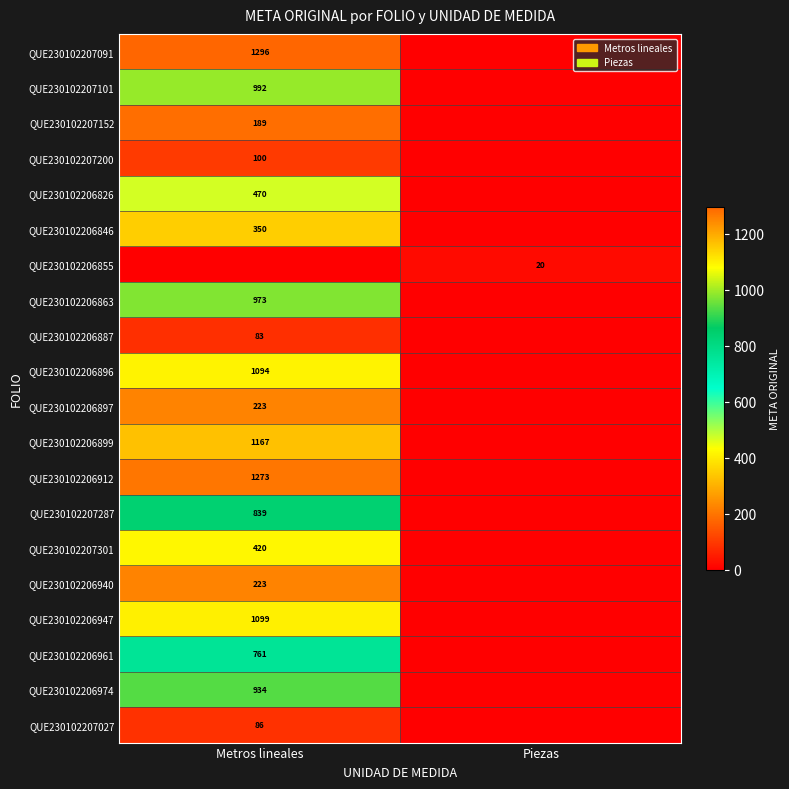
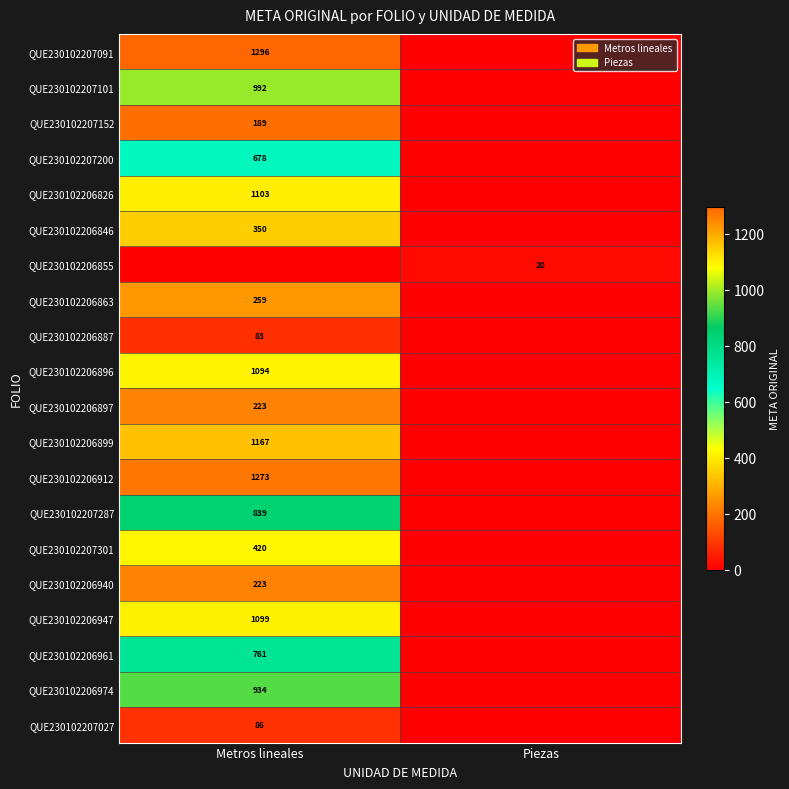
  {
    "QUE230102207091": {
      "Metros lineales": 1296
    },
    "QUE230102207101": {
      "Metros lineales": 992
    },
    "QUE230102207152": {
      "Metros lineales": 189
    },
    "QUE230102207200": {
-     "Metros lineales": 100
+     "Metros lineales": 678
    },
    "QUE230102206826": {
-     "Metros lineales": 470
+     "Metros lineales": 1103
    },
    "QUE230102206846": {
      "Metros lineales": 350
    },
    "QUE230102206855": {
      "Piezas": 20
    },
    "QUE230102206863": {
-     "Metros lineales": 973
+     "Metros lineales": 259
    },
    "QUE230102206887": {
      "Metros lineales": 83
    },
    "QUE230102206896": {
      "Metros lineales": 1094
    },
    "QUE230102206897": {
      "Metros lineales": 223
    },
    "QUE230102206899": {
      "Metros lineales": 1167
    },
    "QUE230102206912": {
      "Metros lineales": 1273
    },
    "QUE230102207287": {
      "Metros lineales": 839
    },
    "QUE230102207301": {
      "Metros lineales": 420
    },
    "QUE230102206940": {
      "Metros lineales": 223
    },
    "QUE230102206947": {
      "Metros lineales": 1099
    },
    "QUE230102206961": {
      "Metros lineales": 761
    },
    "QUE230102206974": {
      "Metros lineales": 934
    },
    "QUE230102207027": {
      "Metros lineales": 86
    }
  }
